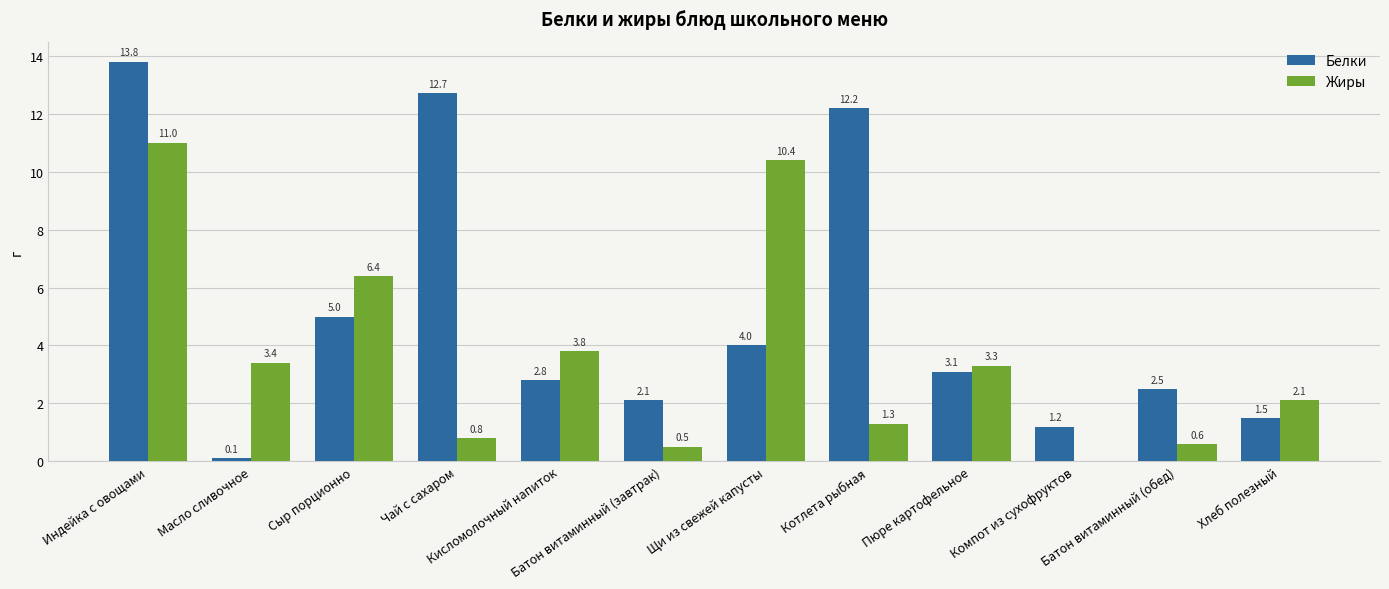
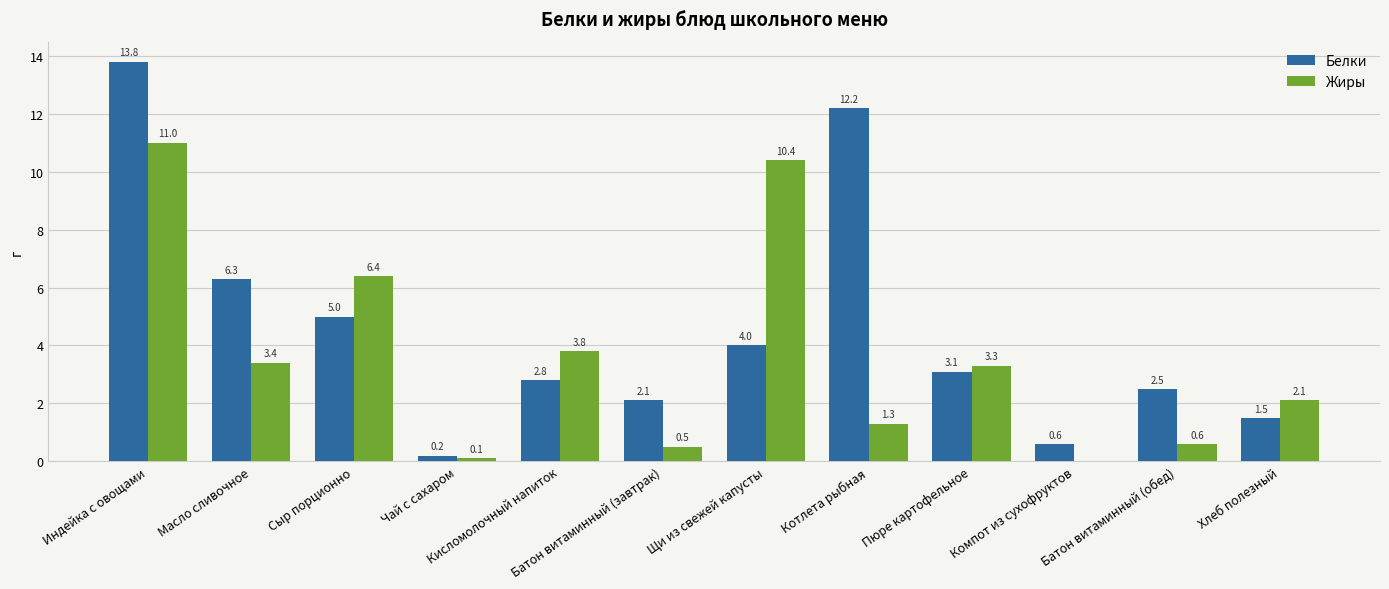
  {
    "Белки": {
      "Индейка с овощами": 13.8,
-     "Масло сливочное": 0.1,
+     "Масло сливочное": 6.3,
      "Сыр порционно": 5.0,
-     "Чай с сахаром": 12.7,
+     "Чай с сахаром": 0.2,
      "Кисломолочный напиток": 2.8,
      "Батон витаминный (завтрак)": 2.1,
      "Щи из свежей капусты": 4.0,
      "Котлета рыбная": 12.2,
      "Пюре картофельное": 3.1,
-     "Компот из сухофруктов": 1.2,
+     "Компот из сухофруктов": 0.6,
      "Батон витаминный (обед)": 2.5,
      "Хлеб полезный": 1.5
    },
    "Жиры": {
      "Индейка с овощами": 11.0,
      "Масло сливочное": 3.4,
      "Сыр порционно": 6.4,
-     "Чай с сахаром": 0.8,
+     "Чай с сахаром": 0.1,
      "Кисломолочный напиток": 3.8,
      "Батон витаминный (завтрак)": 0.5,
      "Щи из свежей капусты": 10.4,
      "Котлета рыбная": 1.3,
      "Пюре картофельное": 3.3,
      "Батон витаминный (обед)": 0.6,
      "Хлеб полезный": 2.1
    }
  }
